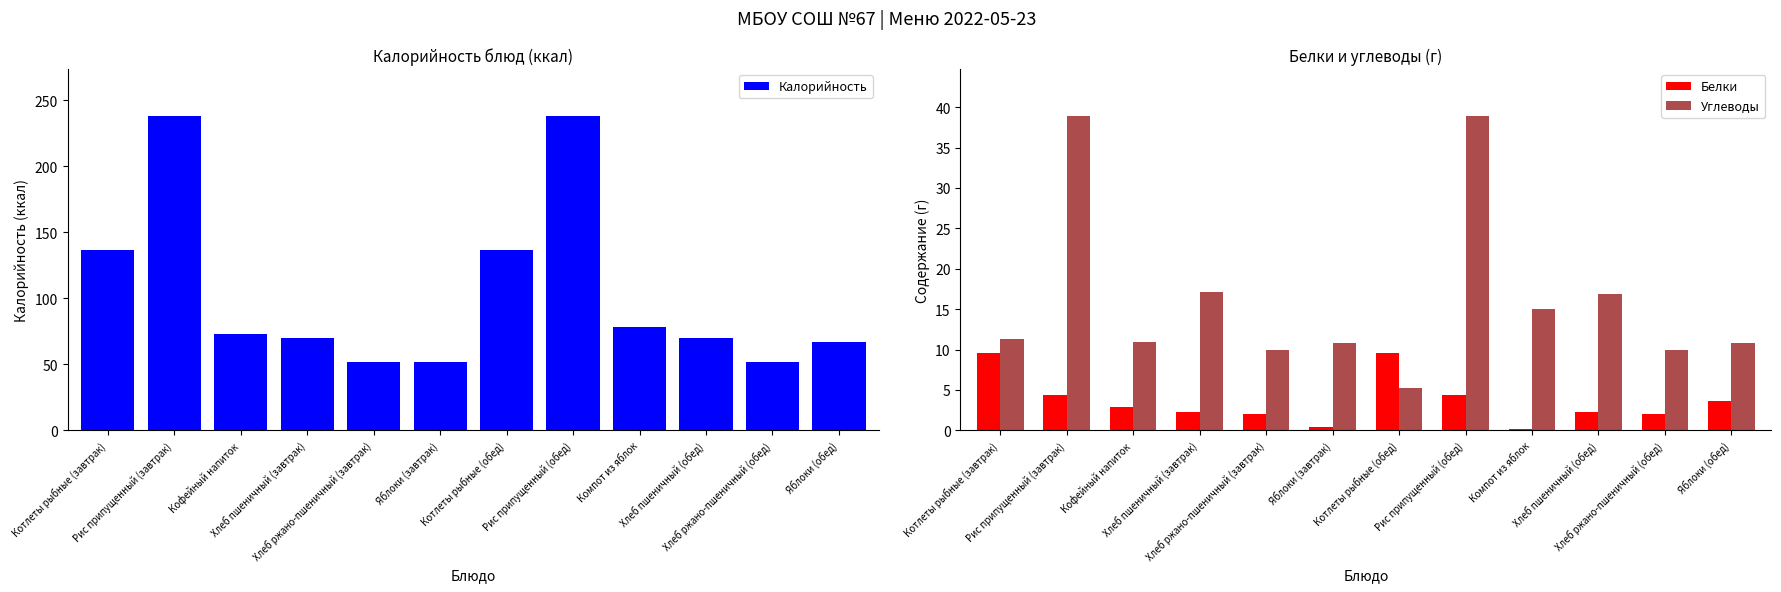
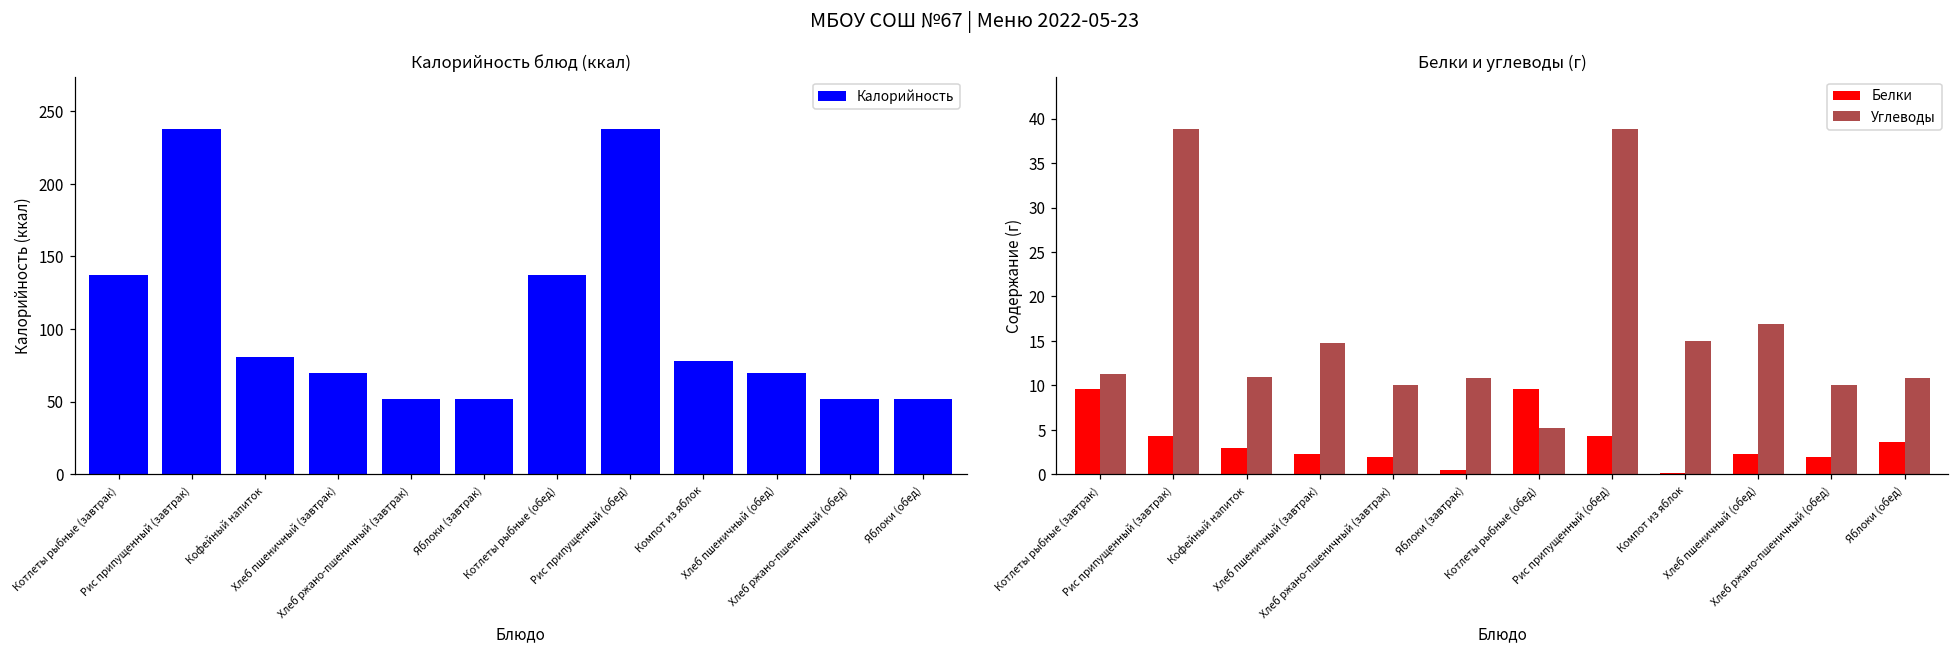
  {
    "Калорийность блюд (ккал)": {
      "Котлеты рыбные (завтрак)": 137,
      "Рис припущенный (завтрак)": 238,
-     "Кофейный напиток": 73,
+     "Кофейный напиток": 81,
      "Хлеб пшеничный (завтрак)": 70,
      "Хлеб ржано-пшеничный (завтрак)": 52,
      "Яблоки (завтрак)": 52,
      "Котлеты рыбные (обед)": 137,
      "Рис припущенный (обед)": 238,
      "Компот из яблок": 78,
      "Хлеб пшеничный (обед)": 70,
      "Хлеб ржано-пшеничный (обед)": 52,
-     "Яблоки (обед)": 67
+     "Яблоки (обед)": 52
    },
    "Белки и углеводы (г)": {
      "Белки": {
        "Котлеты рыбные (завтрак)": 10,
        "Рис припущенный (завтрак)": 4,
        "Кофейный напиток": 3,
        "Хлеб пшеничный (завтрак)": 2,
        "Хлеб ржано-пшеничный (завтрак)": 2,
        "Яблоки (завтрак)": 0,
        "Котлеты рыбные (обед)": 10,
        "Рис припущенный (обед)": 4,
        "Хлеб пшеничный (обед)": 2,
        "Хлеб ржано-пшеничный (обед)": 2,
        "Яблоки (обед)": 4
      },
      "Углеводы": {
        "Котлеты рыбные (завтрак)": 11,
        "Рис припущенный (завтрак)": 39,
        "Кофейный напиток": 11,
-       "Хлеб пшеничный (завтрак)": 17,
+       "Хлеб пшеничный (завтрак)": 15,
        "Хлеб ржано-пшеничный (завтрак)": 10,
        "Яблоки (завтрак)": 11,
        "Котлеты рыбные (обед)": 5,
        "Рис припущенный (обед)": 39,
        "Компот из яблок": 15,
        "Хлеб пшеничный (обед)": 17,
        "Хлеб ржано-пшеничный (обед)": 10,
        "Яблоки (обед)": 11
      }
    }
  }
